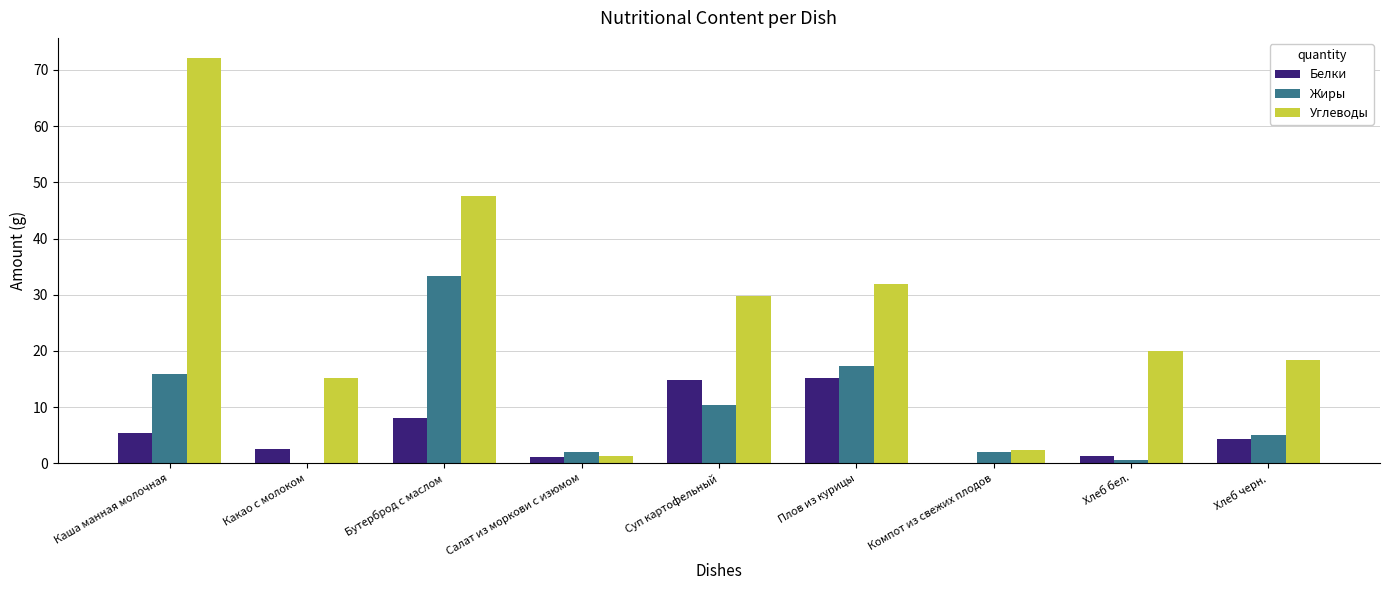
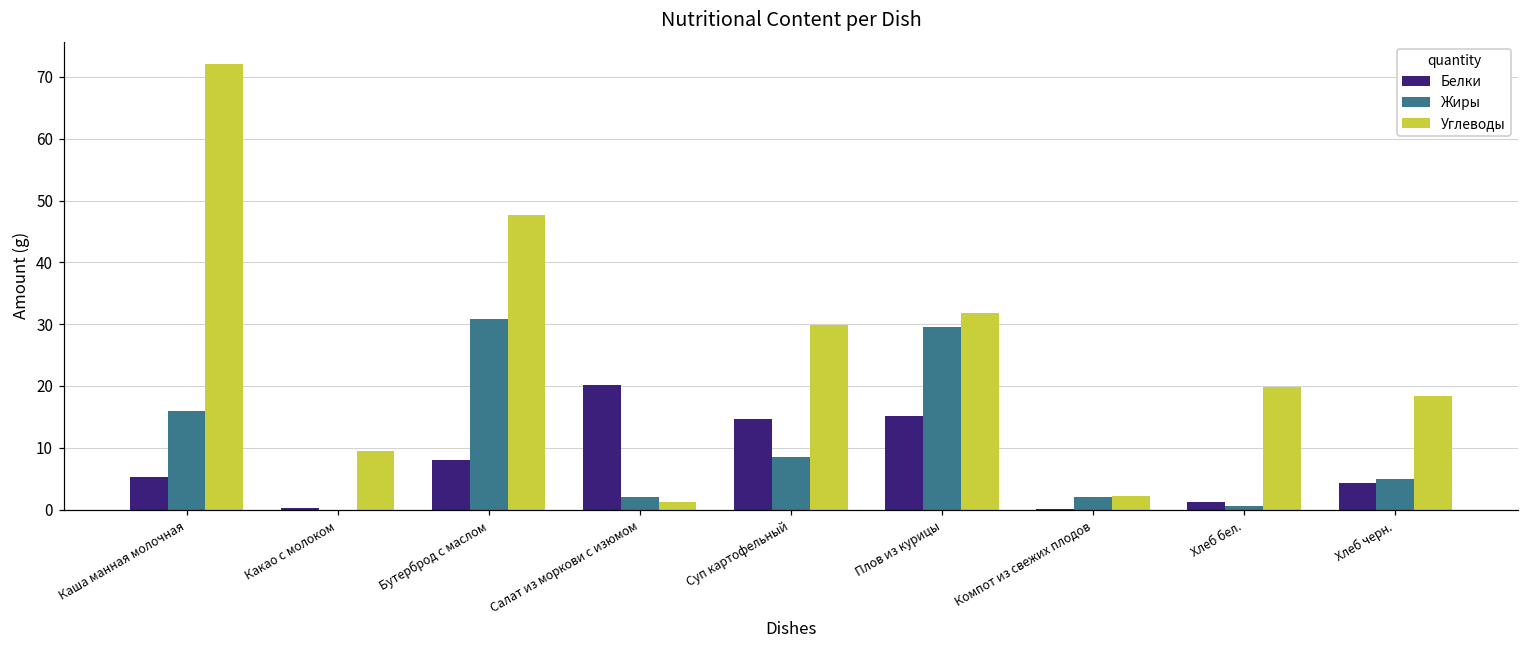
  {
    "Белки": {
      "Каша манная молочная": 5,
-     "Какао с молоком": 3,
+     "Какао с молоком": 0,
      "Бутерброд с маслом": 8,
-     "Салат из моркови с изюмом": 1,
+     "Салат из моркови с изюмом": 20,
      "Суп картофельный": 15,
      "Плов из курицы": 15,
      "Хлеб бел.": 1,
      "Хлеб черн.": 4
    },
    "Жиры": {
      "Каша манная молочная": 16,
      "Какао с молоком": 0,
-     "Бутерброд с маслом": 33,
+     "Бутерброд с маслом": 31,
      "Салат из моркови с изюмом": 2,
-     "Суп картофельный": 10,
-     "Плов из курицы": 17,
+     "Суп картофельный": 8,
+     "Плов из курицы": 29,
      "Компот из свежих плодов": 2,
      "Хлеб бел.": 1,
      "Хлеб черн.": 5
    },
    "Углеводы": {
      "Каша манная молочная": 72,
-     "Какао с молоком": 15,
+     "Какао с молоком": 10,
      "Бутерброд с маслом": 48,
      "Салат из моркови с изюмом": 1,
      "Суп картофельный": 30,
      "Плов из курицы": 32,
      "Компот из свежих плодов": 2,
      "Хлеб бел.": 20,
      "Хлеб черн.": 18
    }
  }
